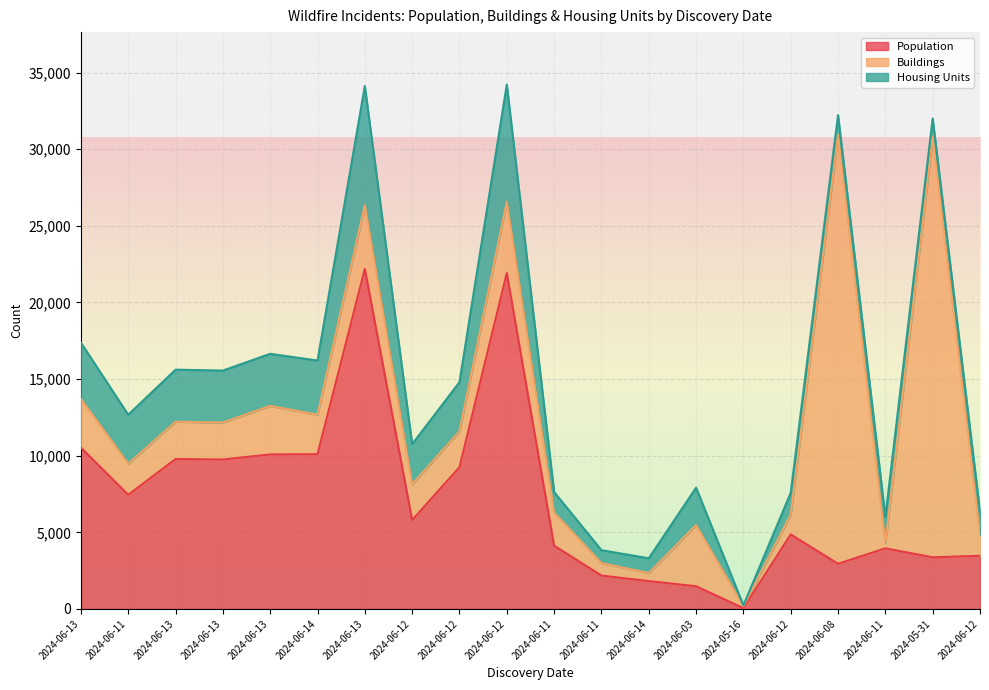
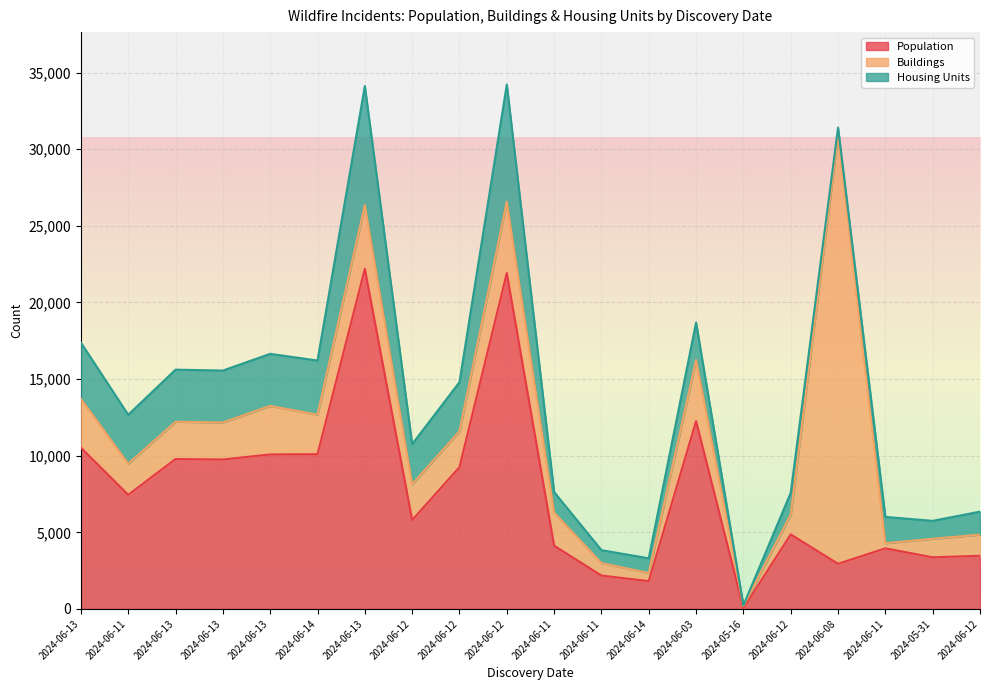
  {
    "Population": {
-     "2024-06-03": "1,500",
+     "2024-06-03": "12,300",
      "2024-06-08": "2,900",
      "2024-05-31": "3,400"
    },
    "Buildings": {
      "2024-06-03": "4,000",
      "2024-06-08": "28,000",
-     "2024-05-31": "27,500"
+     "2024-05-31": "1,200"
    },
    "Housing Units": {
      "2024-06-03": "2,400",
-     "2024-06-08": "1,300",
+     "2024-06-08": "500",
      "2024-05-31": "1,200"
    }
  }
